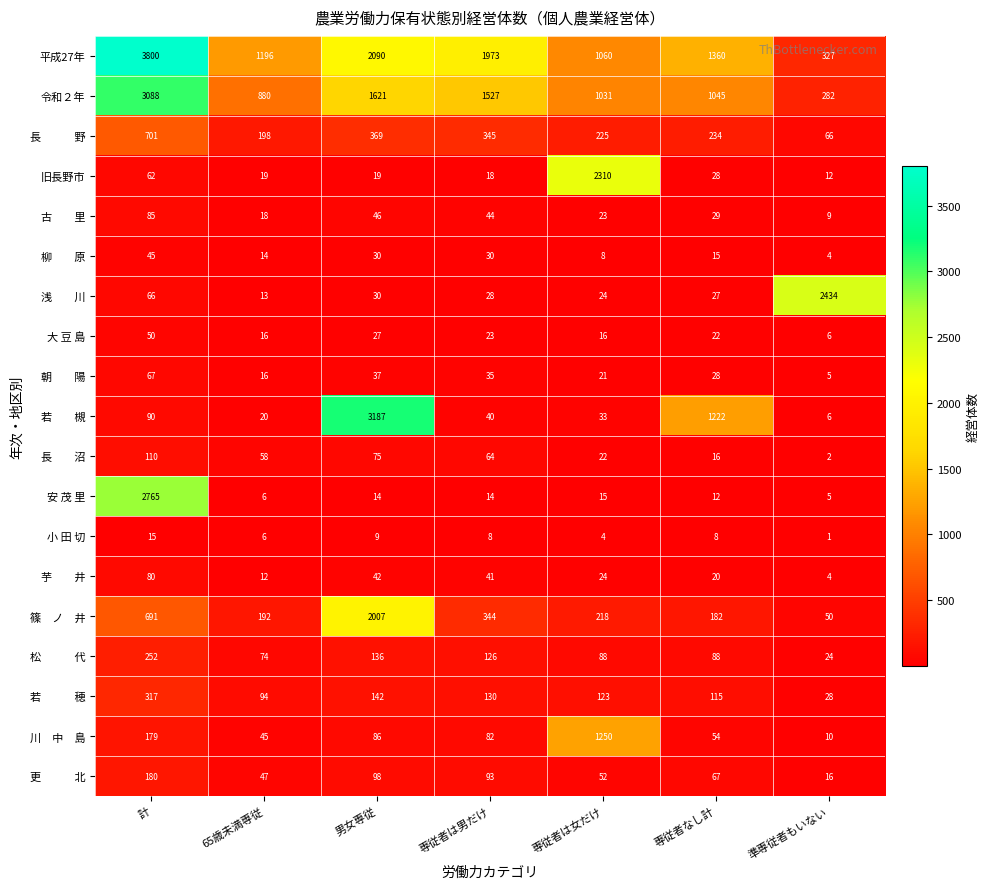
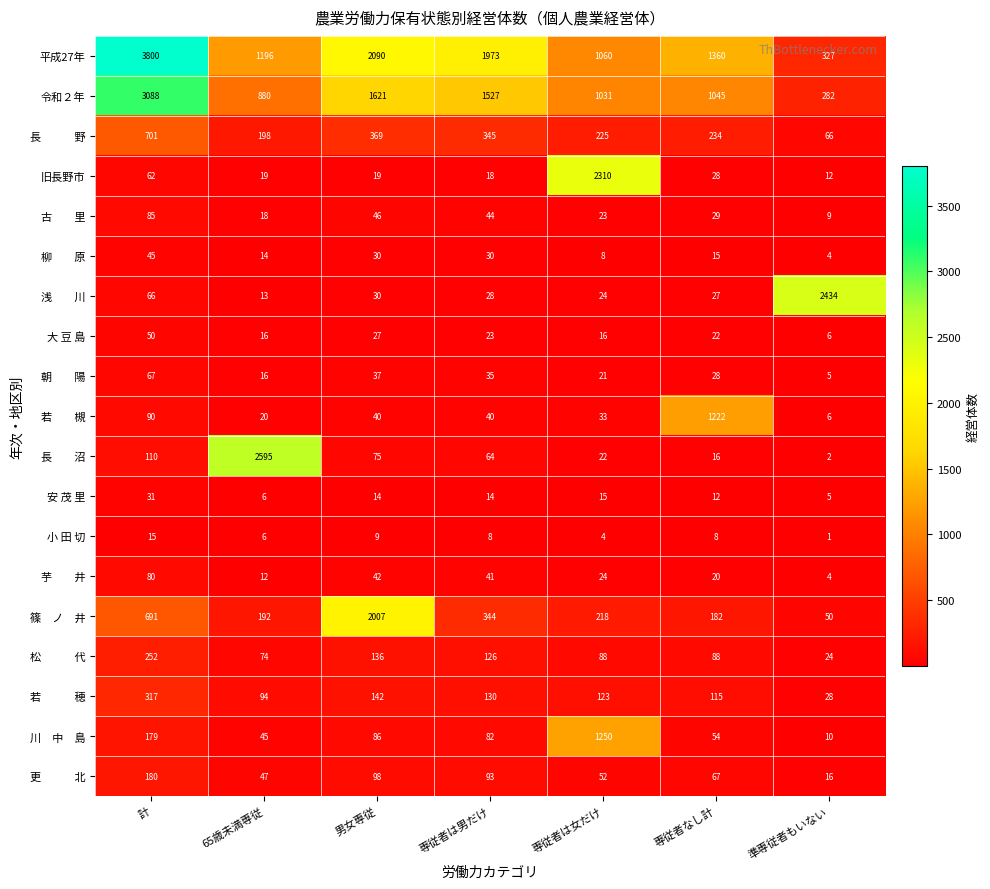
  {
    "平成27年": {
      "計": 3800,
      "65歳未満専従": 1196,
      "男女専従": 2090,
      "専従者は男だけ": 1973,
      "専従者は女だけ": 1060,
      "専従者なし計": 1360
    },
    "令和２年": {
      "計": 3088,
      "65歳未満専従": 880,
      "男女専従": 1621,
      "専従者は男だけ": 1527,
      "専従者は女だけ": 1031,
      "専従者なし計": 1045,
      "準専従者もいない": 282
    },
    "長 野": {
      "計": 701,
      "65歳未満専従": 198,
      "男女専従": 369,
      "専従者は男だけ": 345,
      "専従者は女だけ": 225,
      "専従者なし計": 234,
      "準専従者もいない": 66
    },
    "旧長野市": {
      "計": 62,
      "65歳未満専従": 19,
      "男女専従": 19,
      "専従者は男だけ": 18,
      "専従者は女だけ": 2310,
      "専従者なし計": 28,
      "準専従者もいない": 12
    },
    "古 里": {
      "計": 85,
      "65歳未満専従": 18,
      "男女専従": 46,
      "専従者は男だけ": 44,
      "専従者は女だけ": 23,
      "専従者なし計": 29,
      "準専従者もいない": 9
    },
    "柳 原": {
      "計": 45,
      "65歳未満専従": 14,
      "男女専従": 30,
      "専従者は男だけ": 30,
      "専従者は女だけ": 8,
      "専従者なし計": 15,
      "準専従者もいない": 4
    },
    "浅 川": {
      "計": 66,
      "65歳未満専従": 13,
      "男女専従": 30,
      "専従者は男だけ": 28,
      "専従者は女だけ": 24,
      "専従者なし計": 27,
      "準専従者もいない": 2434
    },
    "大 豆 島": {
      "計": 50,
      "65歳未満専従": 16,
      "男女専従": 27,
      "専従者は男だけ": 23,
      "専従者は女だけ": 16,
      "専従者なし計": 22,
      "準専従者もいない": 6
    },
    "朝 陽": {
      "計": 67,
      "65歳未満専従": 16,
      "男女専従": 37,
      "専従者は男だけ": 35,
      "専従者は女だけ": 21,
      "専従者なし計": 28,
      "準専従者もいない": 5
    },
    "若 槻": {
      "計": 90,
      "65歳未満専従": 20,
-     "男女専従": 3187,
+     "男女専従": 40,
      "専従者は男だけ": 40,
      "専従者は女だけ": 33,
      "専従者なし計": 1222,
      "準専従者もいない": 6
    },
    "長 沼": {
      "計": 110,
-     "65歳未満専従": 58,
+     "65歳未満専従": 2595,
      "男女専従": 75,
      "専従者は男だけ": 64,
      "専従者は女だけ": 22,
      "専従者なし計": 16,
      "準専従者もいない": 2
    },
    "安 茂 里": {
-     "計": 2765,
+     "計": 31,
      "65歳未満専従": 6,
      "男女専従": 14,
      "専従者は男だけ": 14,
      "専従者は女だけ": 15,
      "専従者なし計": 12,
      "準専従者もいない": 5
    },
    "小 田 切": {
      "計": 15,
      "65歳未満専従": 6,
      "男女専従": 9,
      "専従者は男だけ": 8,
      "専従者は女だけ": 4,
      "専従者なし計": 8,
      "準専従者もいない": 1
    },
    "芋 井": {
      "計": 80,
      "65歳未満専従": 12,
      "男女専従": 42,
      "専従者は男だけ": 41,
      "専従者は女だけ": 24,
      "専従者なし計": 20,
      "準専従者もいない": 4
    },
    "篠 ノ 井": {
      "計": 691,
      "65歳未満専従": 192,
      "男女専従": 2007,
      "専従者は男だけ": 344,
      "専従者は女だけ": 218,
      "専従者なし計": 182,
      "準専従者もいない": 50
    },
    "松 代": {
      "計": 252,
      "65歳未満専従": 74,
      "男女専従": 136,
      "専従者は男だけ": 126,
      "専従者は女だけ": 88,
      "専従者なし計": 88,
      "準専従者もいない": 24
    },
    "若 穂": {
      "計": 317,
      "65歳未満専従": 94,
      "男女専従": 142,
      "専従者は男だけ": 130,
      "専従者は女だけ": 123,
      "専従者なし計": 115,
      "準専従者もいない": 28
    },
    "川 中 島": {
      "計": 179,
      "65歳未満専従": 45,
      "男女専従": 86,
      "専従者は男だけ": 82,
      "専従者は女だけ": 1250,
      "専従者なし計": 54,
      "準専従者もいない": 10
    },
    "更 北": {
      "計": 180,
      "65歳未満専従": 47,
      "男女専従": 98,
      "専従者は男だけ": 93,
      "専従者は女だけ": 52,
      "専従者なし計": 67,
      "準専従者もいない": 16
    }
  }
